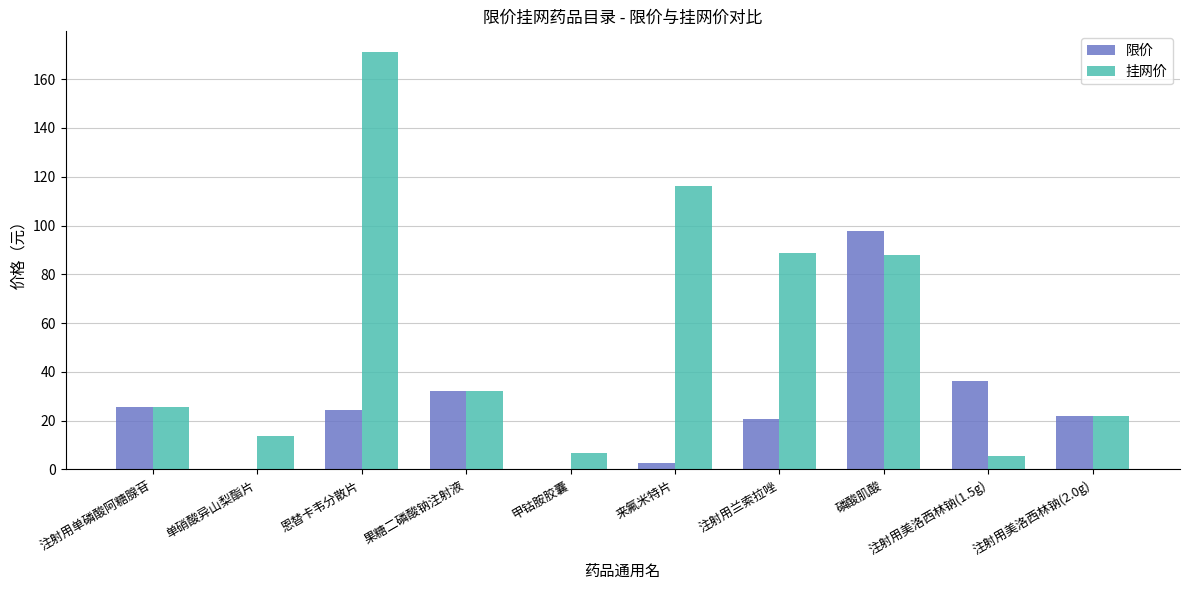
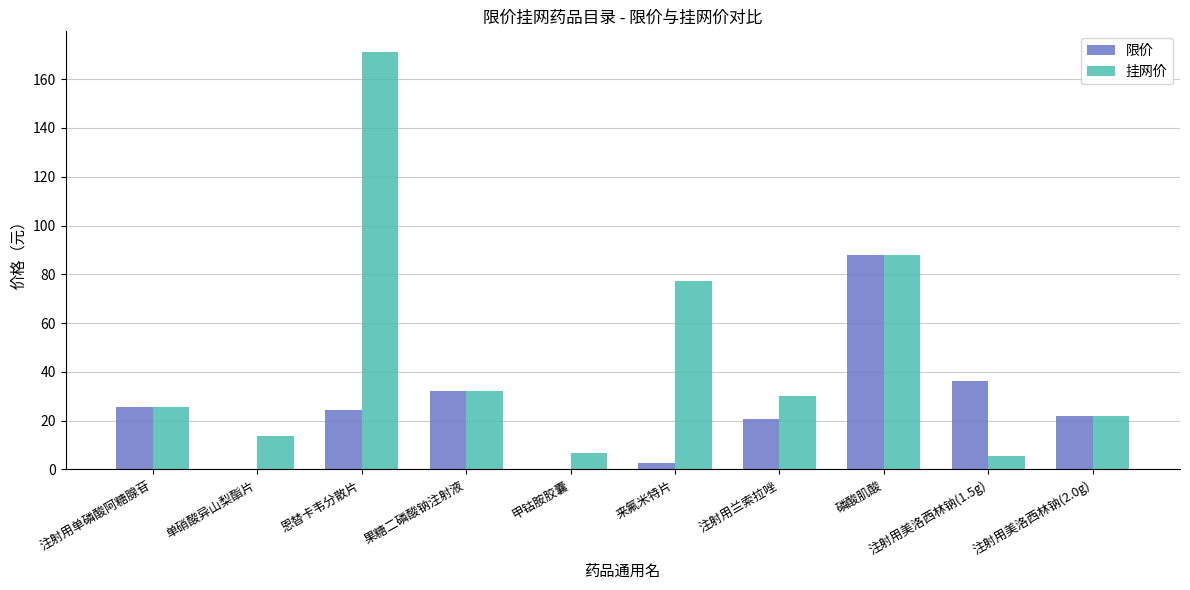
  {
    "限价": {
      "注射用单磷酸阿糖腺苷": 25,
      "恩替卡韦分散片": 24,
      "果糖二磷酸钠注射液": 32,
      "来氟米特片": 3,
      "注射用兰索拉唑": 21,
-     "磷酸肌酸": 98,
+     "磷酸肌酸": 88,
      "注射用美洛西林钠(1.5g)": 36,
      "注射用美洛西林钠(2.0g)": 22
    },
    "挂网价": {
      "注射用单磷酸阿糖腺苷": 25,
      "单硝酸异山梨酯片": 14,
      "恩替卡韦分散片": 171,
      "果糖二磷酸钠注射液": 32,
      "甲钴胺胶囊": 7,
-     "来氟米特片": 116,
-     "注射用兰索拉唑": 89,
+     "来氟米特片": 77,
+     "注射用兰索拉唑": 30,
      "磷酸肌酸": 88,
      "注射用美洛西林钠(1.5g)": 6,
      "注射用美洛西林钠(2.0g)": 22
    }
  }
